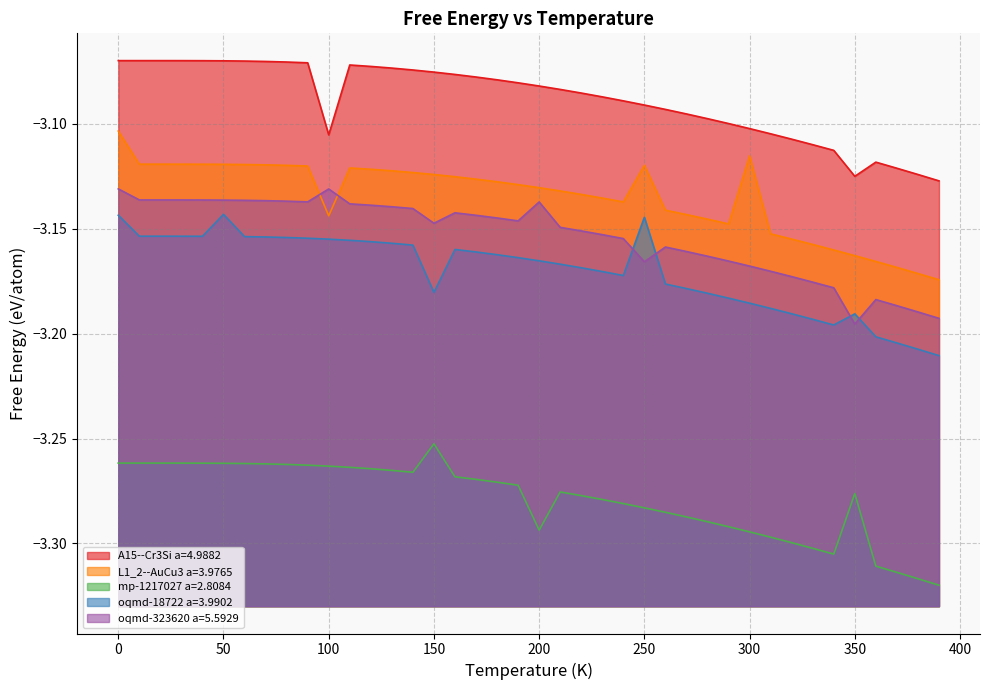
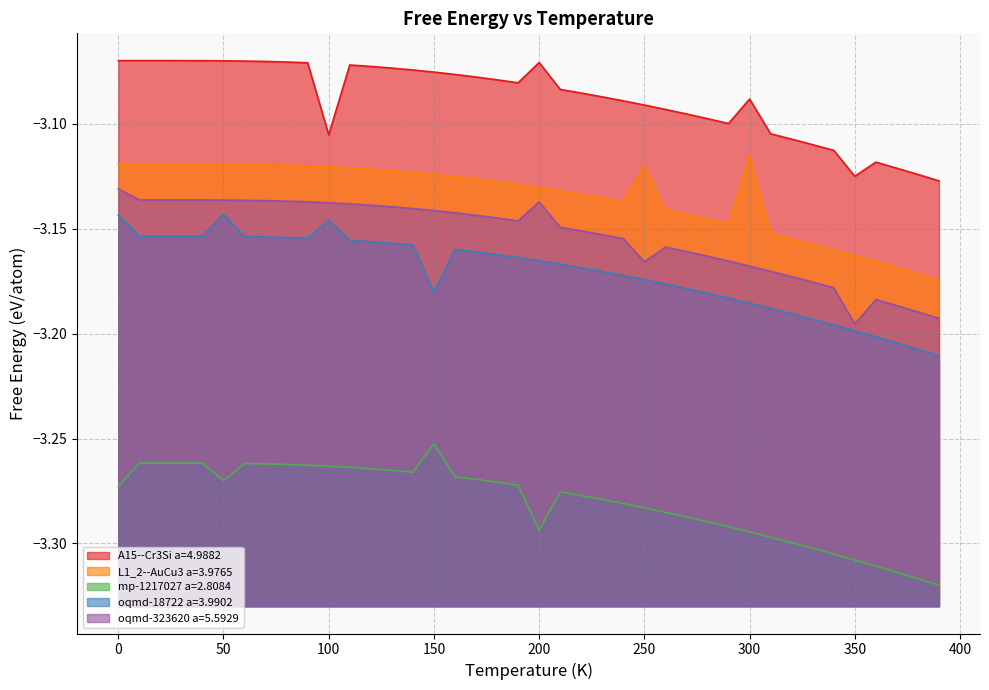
  {
    "A15--Cr3Si a=4.9882": {
      "0": -3.070,
      "50": -3.070,
      "100": -3.105,
      "150": -3.075,
-     "200": -3.082,
+     "200": -3.071,
      "250": -3.091,
-     "300": -3.102,
+     "300": -3.088,
      "350": -3.125
    },
    "L1_2--AuCu3 a=3.9765": {
-     "0": -3.103,
+     "0": -3.119,
      "50": -3.119,
-     "100": -3.144,
+     "100": -3.120,
      "150": -3.124,
      "200": -3.130,
      "250": -3.120,
      "300": -3.115,
      "350": -3.163
    },
    "mp-1217027 a=2.8084": {
-     "0": -3.262,
-     "50": -3.262,
+     "0": -3.273,
+     "50": -3.270,
      "100": -3.263,
      "150": -3.253,
      "200": -3.294,
      "250": -3.283,
      "300": -3.294,
-     "350": -3.276
+     "350": -3.308
    },
    "oqmd-18722 a=3.9902": {
      "0": -3.144,
      "50": -3.143,
-     "100": -3.155,
+     "100": -3.146,
      "150": -3.180,
      "200": -3.165,
-     "250": -3.145,
+     "250": -3.174,
      "300": -3.185,
-     "350": -3.191
+     "350": -3.199
    },
    "oqmd-323620 a=5.5929": {
      "0": -3.131,
      "50": -3.136,
-     "100": -3.131,
-     "150": -3.147,
+     "100": -3.138,
+     "150": -3.141,
      "200": -3.137,
      "250": -3.166,
      "300": -3.168,
      "350": -3.195
    }
  }
